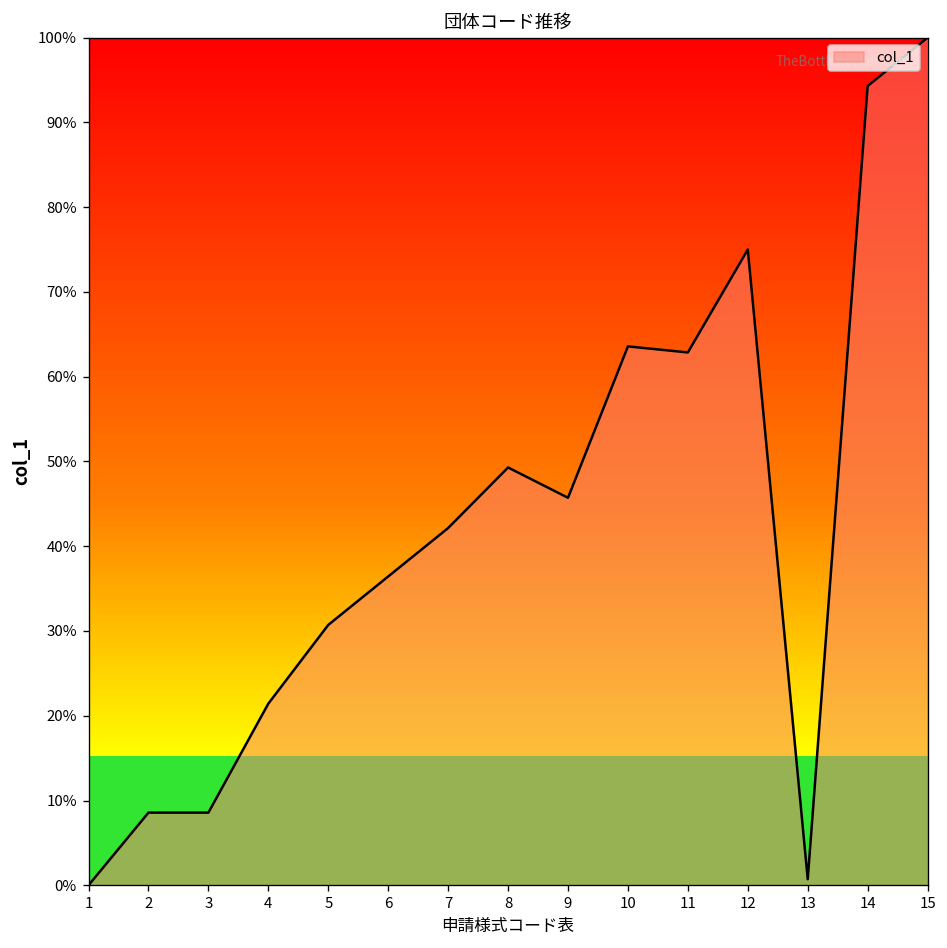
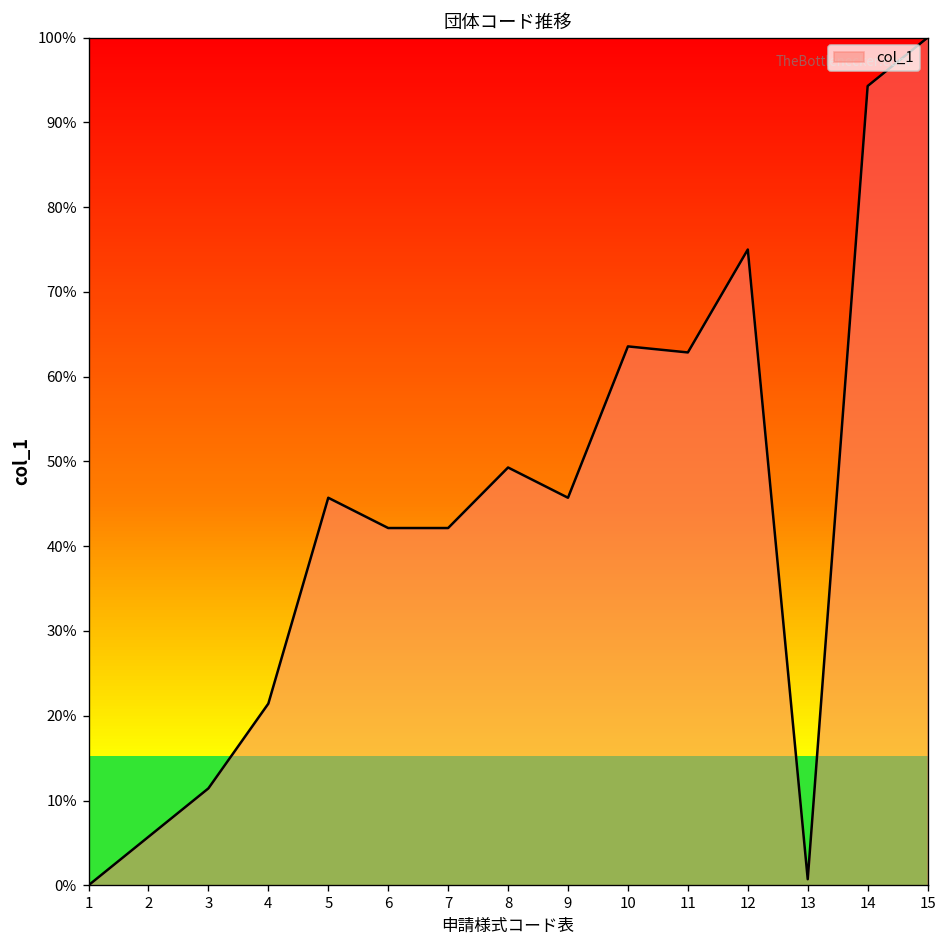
  {
    "1": "0%",
-   "2": "9%",
-   "3": "9%",
+   "2": "6%",
+   "3": "11%",
    "4": "21%",
-   "5": "31%",
-   "6": "36%",
+   "5": "46%",
+   "6": "42%",
    "7": "42%",
    "8": "49%",
    "9": "46%",
    "10": "64%",
    "11": "63%",
    "12": "75%",
    "13": "1%",
    "14": "94%",
    "15": "100%"
  }
